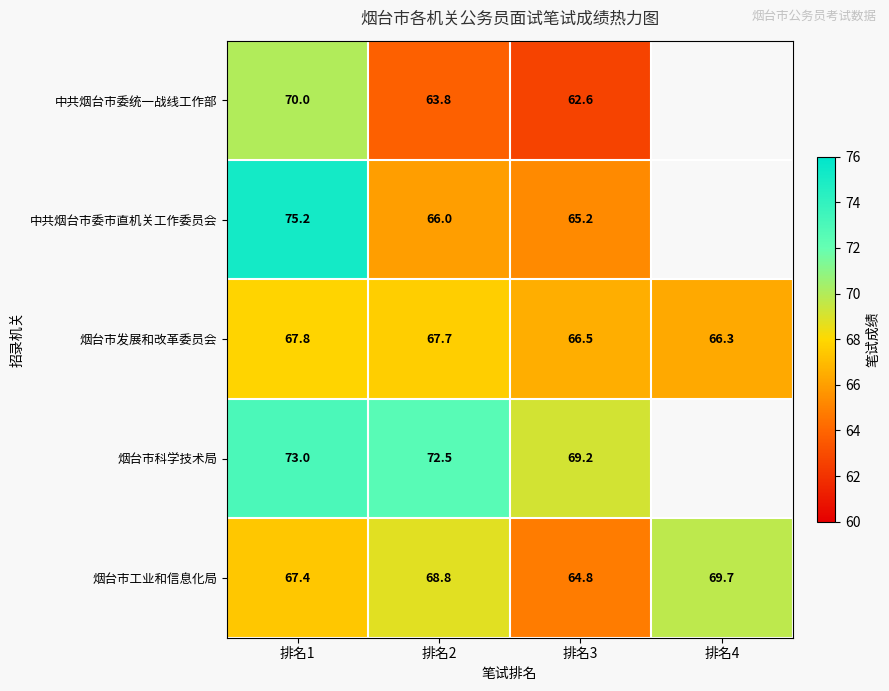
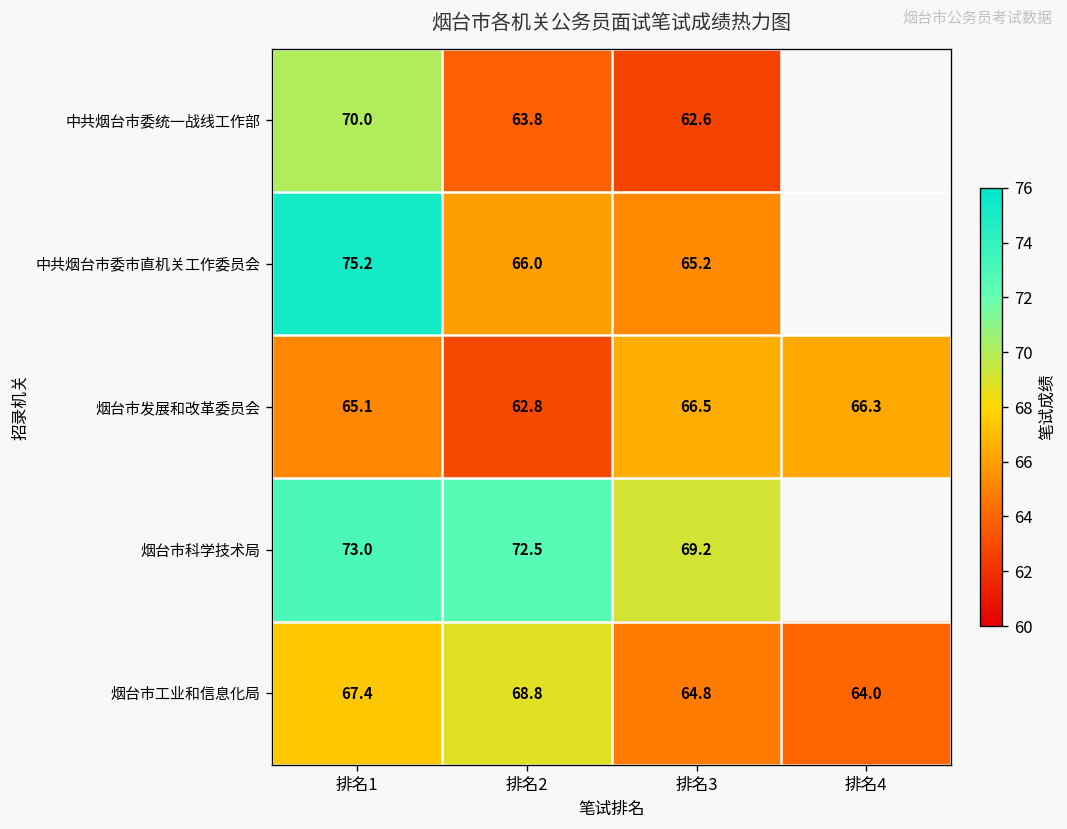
  {
    "中共烟台市委统一战线工作部": {
      "排名1": 70.0,
      "排名2": 63.8,
      "排名3": 62.6
    },
    "中共烟台市委市直机关工作委员会": {
      "排名1": 75.2,
      "排名2": 66.0,
      "排名3": 65.2
    },
    "烟台市发展和改革委员会": {
-     "排名1": 67.8,
-     "排名2": 67.7,
+     "排名1": 65.1,
+     "排名2": 62.8,
      "排名3": 66.5,
      "排名4": 66.3
    },
    "烟台市科学技术局": {
      "排名1": 73.0,
      "排名2": 72.5,
      "排名3": 69.2
    },
    "烟台市工业和信息化局": {
      "排名1": 67.4,
      "排名2": 68.8,
      "排名3": 64.8,
-     "排名4": 69.7
+     "排名4": 64.0
    }
  }
